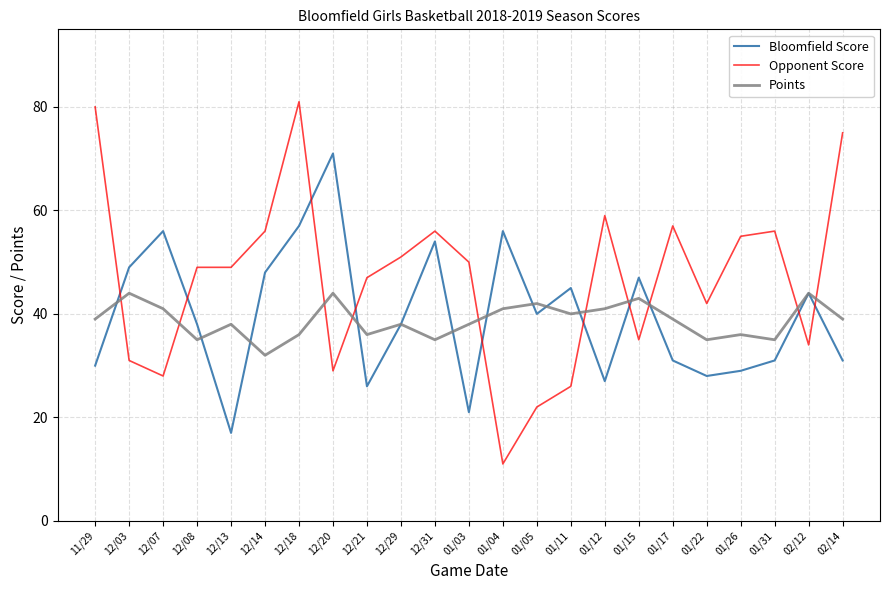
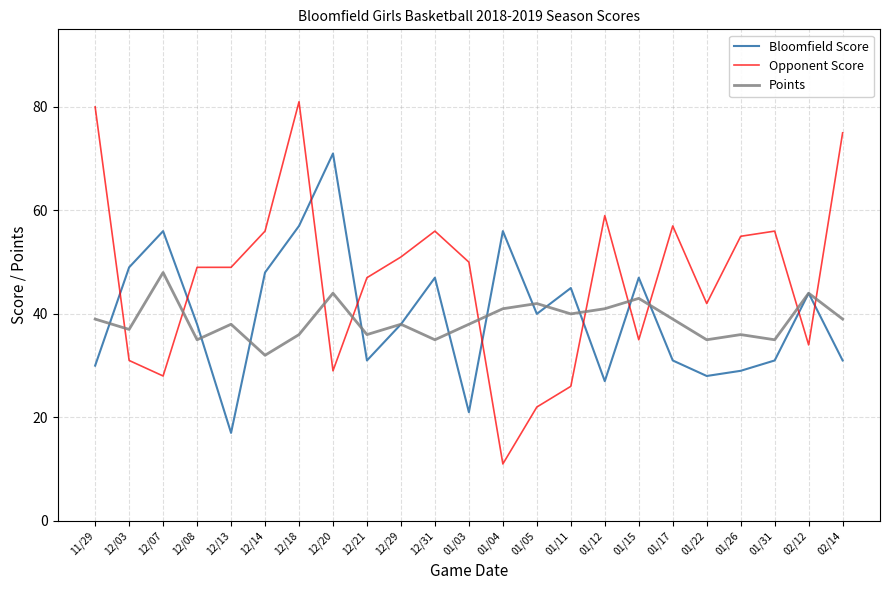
  {
    "Bloomfield Score": {
      "11/29": 30,
      "12/03": 49,
      "12/07": 56,
      "12/08": 38,
      "12/13": 17,
      "12/14": 48,
      "12/18": 57,
      "12/20": 71,
-     "12/21": 26,
-     "12/31": 54,
+     "12/21": 31,
+     "12/31": 47,
      "01/03": 21,
      "01/04": 56,
      "01/05": 40,
      "01/11": 45,
      "01/12": 27,
      "01/15": 47,
      "01/17": 31,
      "01/22": 28,
      "01/26": 29,
      "01/31": 31,
      "02/14": 31
    },
    "Opponent Score": {
      "11/29": 80,
      "12/03": 31,
      "12/07": 28,
      "12/08": 49,
      "12/13": 49,
      "12/14": 56,
      "12/18": 81,
      "12/20": 29,
      "12/21": 47,
      "12/29": 51,
      "12/31": 56,
      "01/03": 50,
      "01/04": 11,
      "01/05": 22,
      "01/11": 26,
      "01/12": 59,
      "01/15": 35,
      "01/17": 57,
      "01/22": 42,
      "01/26": 55,
      "01/31": 56,
      "02/12": 34,
      "02/14": 75
    },
    "Points": {
      "11/29": 39,
-     "12/03": 44,
-     "12/07": 41,
+     "12/03": 37,
+     "12/07": 48,
      "12/08": 35,
      "12/13": 38,
      "12/14": 32,
      "12/18": 36,
      "12/20": 44,
      "12/21": 36,
      "12/31": 35,
      "01/03": 38,
      "01/04": 41,
      "01/05": 42,
      "01/11": 40,
      "01/12": 41,
      "01/15": 43,
      "01/17": 39,
      "01/22": 35,
      "01/26": 36,
      "01/31": 35,
      "02/14": 39
    }
  }
